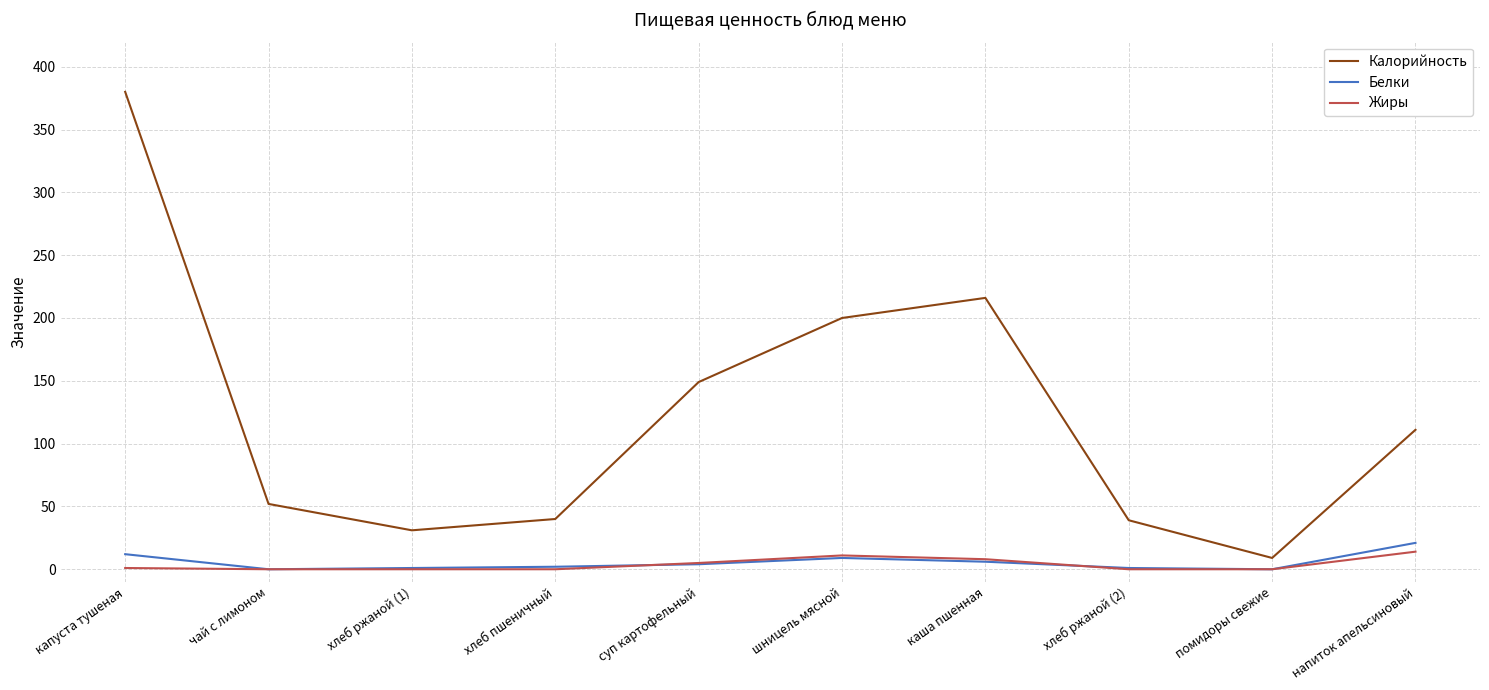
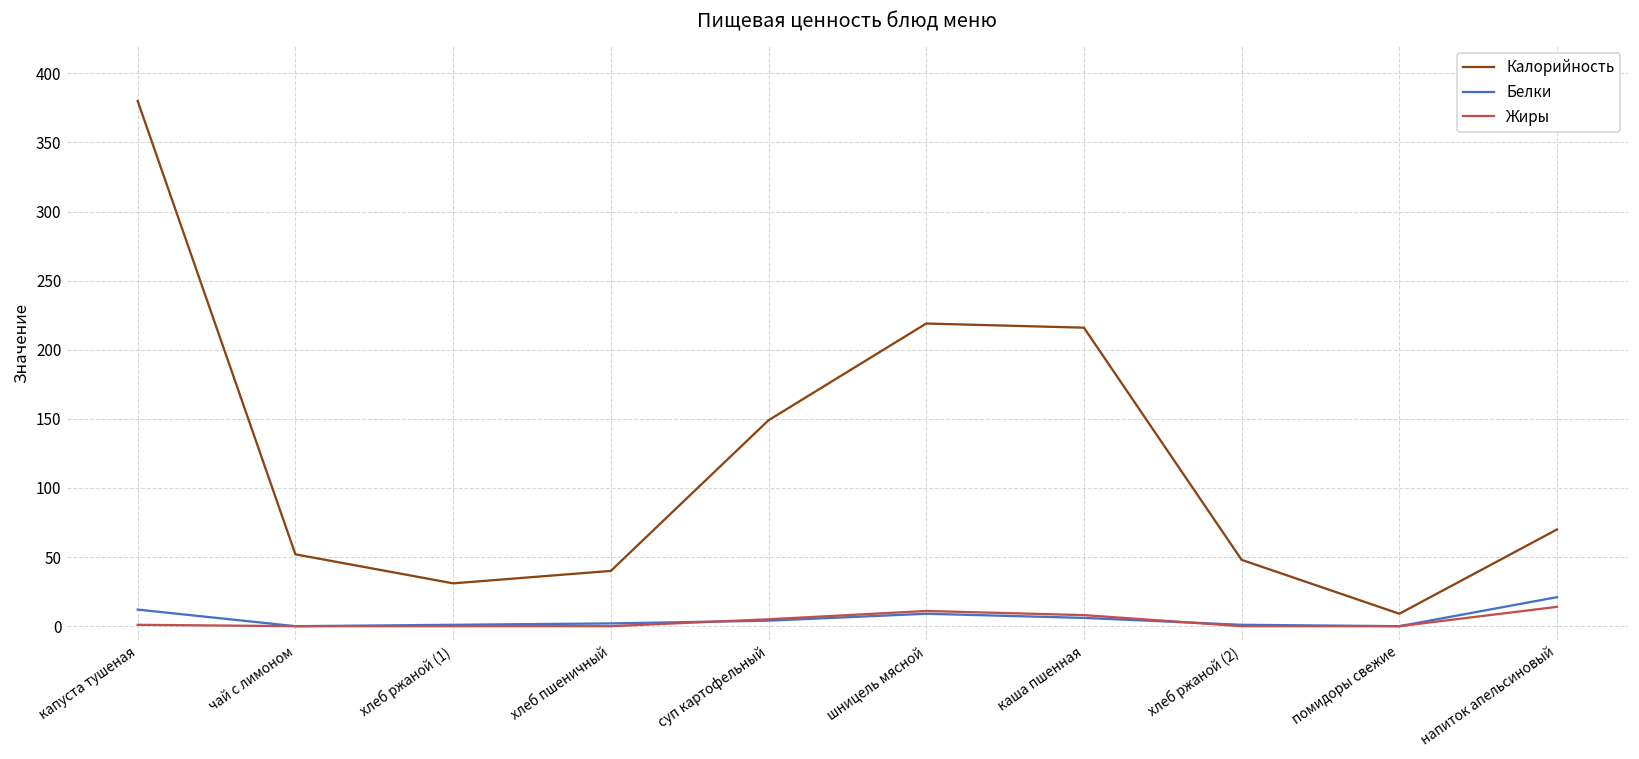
  {
    "Калорийность": {
      "капуста тушеная": 380,
      "чай с лимоном": 52,
      "хлеб ржаной (1)": 31,
      "хлеб пшеничный": 40,
      "суп картофельный": 149,
-     "шницель мясной": 200,
+     "шницель мясной": 219,
      "каша пшенная": 216,
-     "хлеб ржаной (2)": 39,
+     "хлеб ржаной (2)": 48,
      "помидоры свежие": 9,
-     "напиток апельсиновый": 111
+     "напиток апельсиновый": 70
    },
    "Белки": {
      "капуста тушеная": 12,
      "хлеб пшеничный": 2,
      "шницель мясной": 9,
      "напиток апельсиновый": 21
    },
    "Жиры": {
      "капуста тушеная": 1,
      "хлеб пшеничный": 0,
      "шницель мясной": 11,
      "напиток апельсиновый": 14
    }
  }
